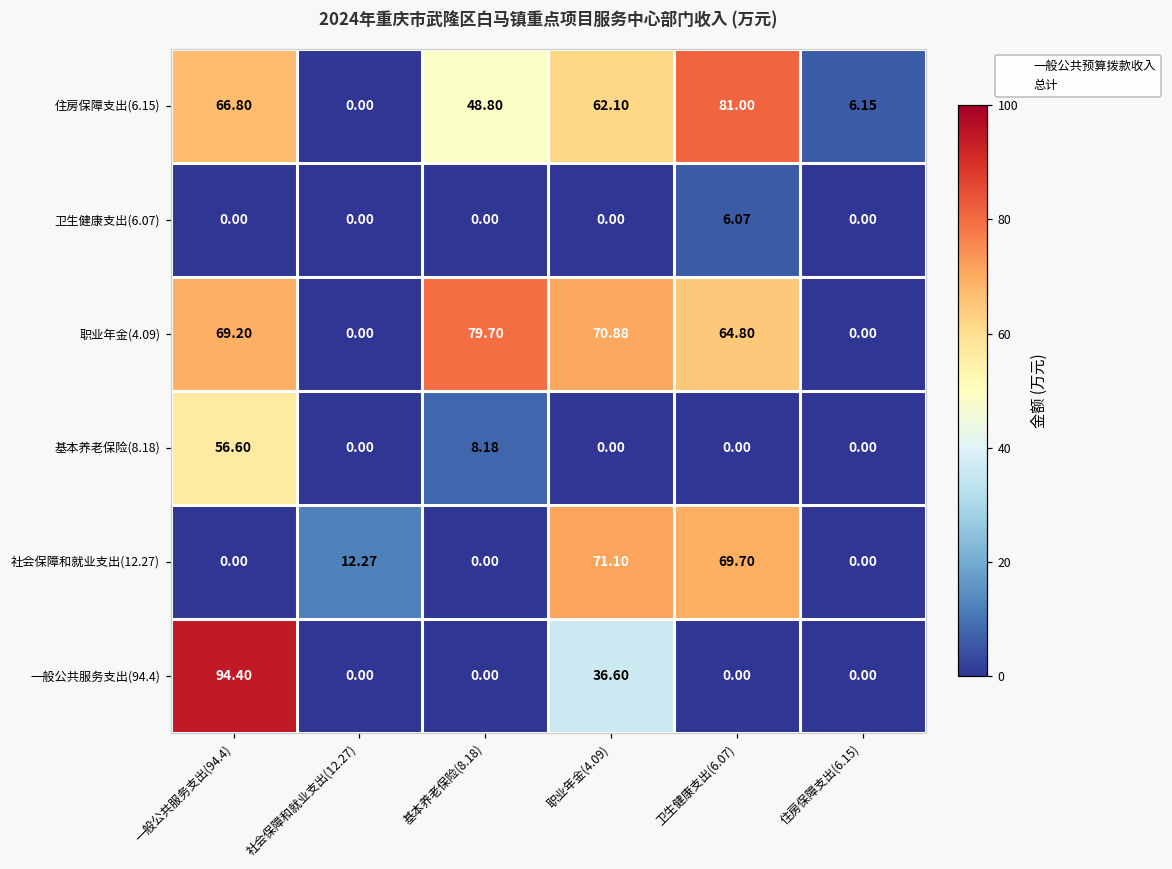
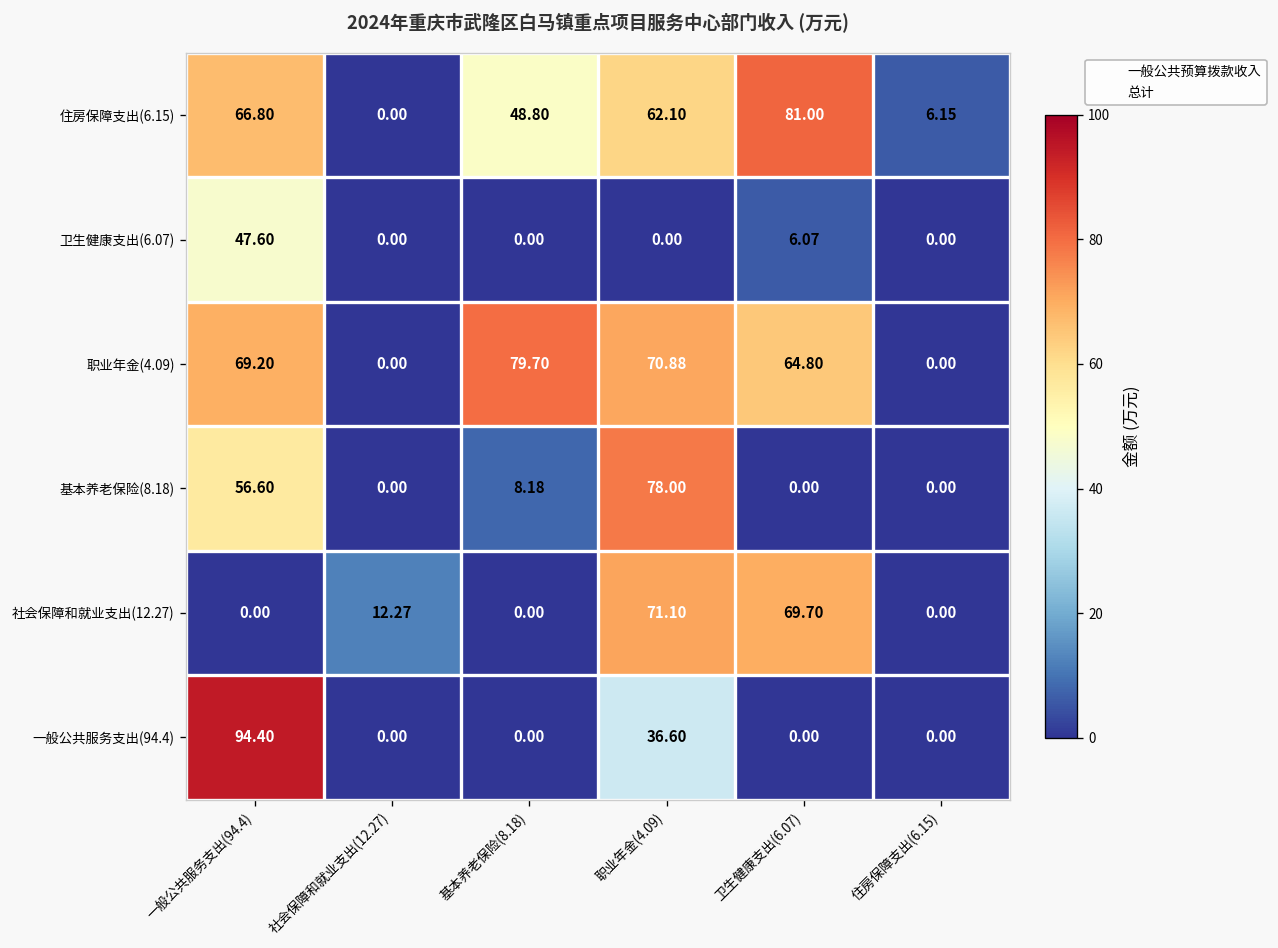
  {
    "住房保障支出(6.15)": {
      "一般公共服务支出(94.4)": 66.80,
      "社会保障和就业支出(12.27)": 0.00,
      "基本养老保险(8.18)": 48.80,
      "职业年金(4.09)": 62.10,
      "卫生健康支出(6.07)": 81.00,
      "住房保障支出(6.15)": 6.15
    },
    "卫生健康支出(6.07)": {
-     "一般公共服务支出(94.4)": 0.00,
+     "一般公共服务支出(94.4)": 47.60,
      "社会保障和就业支出(12.27)": 0.00,
      "基本养老保险(8.18)": 0.00,
      "职业年金(4.09)": 0.00,
      "卫生健康支出(6.07)": 6.07,
      "住房保障支出(6.15)": 0.00
    },
    "职业年金(4.09)": {
      "一般公共服务支出(94.4)": 69.20,
      "社会保障和就业支出(12.27)": 0.00,
      "基本养老保险(8.18)": 79.70,
      "职业年金(4.09)": 70.88,
      "卫生健康支出(6.07)": 64.80,
      "住房保障支出(6.15)": 0.00
    },
    "基本养老保险(8.18)": {
      "一般公共服务支出(94.4)": 56.60,
      "社会保障和就业支出(12.27)": 0.00,
      "基本养老保险(8.18)": 8.18,
-     "职业年金(4.09)": 0.00,
+     "职业年金(4.09)": 78.00,
      "卫生健康支出(6.07)": 0.00,
      "住房保障支出(6.15)": 0.00
    },
    "社会保障和就业支出(12.27)": {
      "一般公共服务支出(94.4)": 0.00,
      "社会保障和就业支出(12.27)": 12.27,
      "基本养老保险(8.18)": 0.00,
      "职业年金(4.09)": 71.10,
      "卫生健康支出(6.07)": 69.70,
      "住房保障支出(6.15)": 0.00
    },
    "一般公共服务支出(94.4)": {
      "一般公共服务支出(94.4)": 94.40,
      "社会保障和就业支出(12.27)": 0.00,
      "基本养老保险(8.18)": 0.00,
      "职业年金(4.09)": 36.60,
      "卫生健康支出(6.07)": 0.00,
      "住房保障支出(6.15)": 0.00
    }
  }
